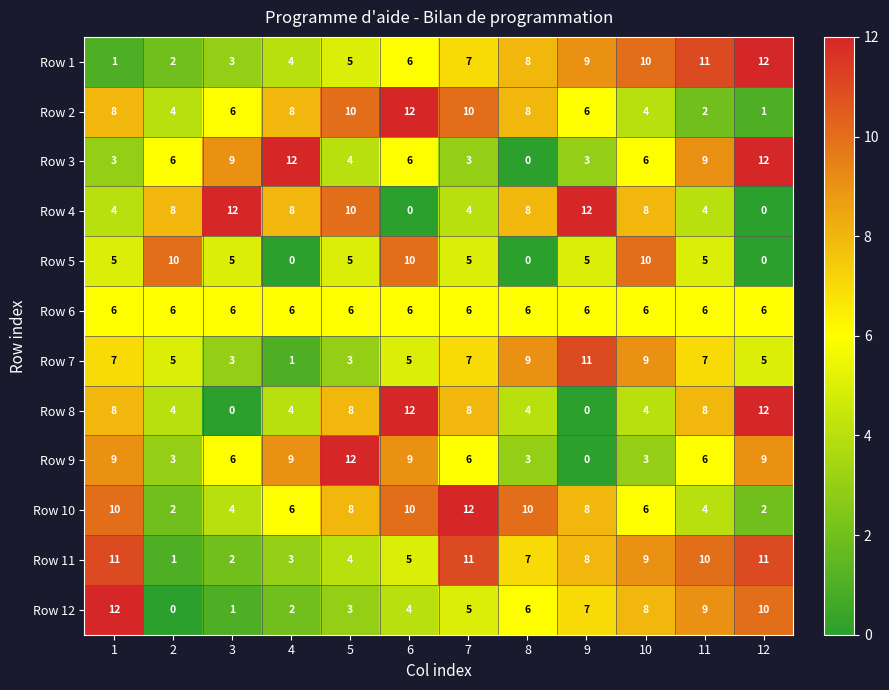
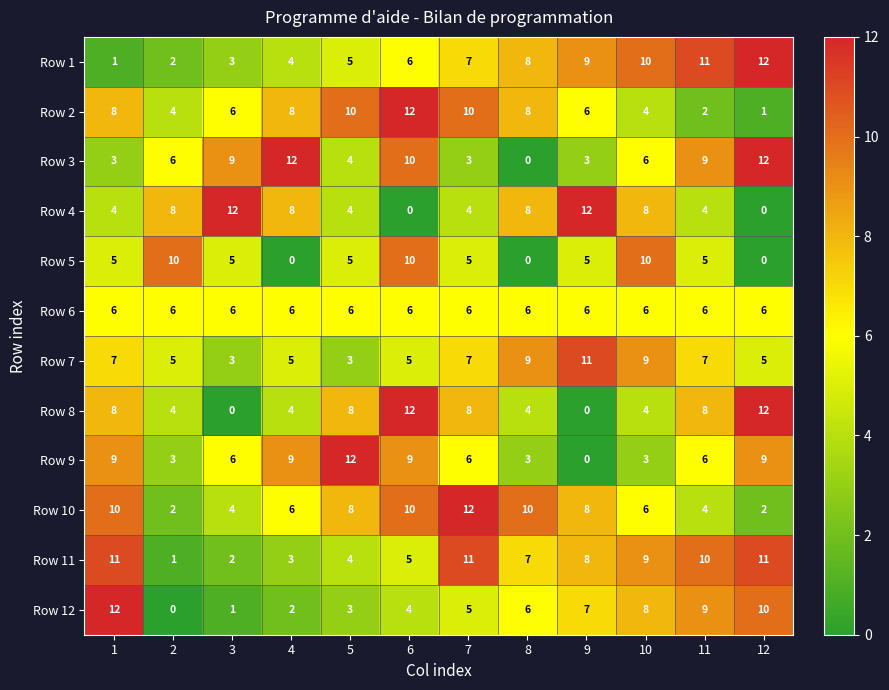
  {
    "Row 1": {
      "1": 1,
      "2": 2,
      "3": 3,
      "4": 4,
      "5": 5,
      "6": 6,
      "7": 7,
      "8": 8,
      "9": 9,
      "10": 10,
      "11": 11,
      "12": 12
    },
    "Row 2": {
      "1": 8,
      "2": 4,
      "3": 6,
      "4": 8,
      "5": 10,
      "6": 12,
      "7": 10,
      "8": 8,
      "9": 6,
      "10": 4,
      "11": 2,
      "12": 1
    },
    "Row 3": {
      "1": 3,
      "2": 6,
      "3": 9,
      "4": 12,
      "5": 4,
-     "6": 6,
+     "6": 10,
      "7": 3,
      "8": 0,
      "9": 3,
      "10": 6,
      "11": 9,
      "12": 12
    },
    "Row 4": {
      "1": 4,
      "2": 8,
      "3": 12,
      "4": 8,
-     "5": 10,
+     "5": 4,
      "6": 0,
      "7": 4,
      "8": 8,
      "9": 12,
      "10": 8,
      "11": 4,
      "12": 0
    },
    "Row 5": {
      "1": 5,
      "2": 10,
      "3": 5,
      "4": 0,
      "5": 5,
      "6": 10,
      "7": 5,
      "8": 0,
      "9": 5,
      "10": 10,
      "11": 5,
      "12": 0
    },
    "Row 6": {
      "1": 6,
      "2": 6,
      "3": 6,
      "4": 6,
      "5": 6,
      "6": 6,
      "7": 6,
      "8": 6,
      "9": 6,
      "10": 6,
      "11": 6,
      "12": 6
    },
    "Row 7": {
      "1": 7,
      "2": 5,
      "3": 3,
-     "4": 1,
+     "4": 5,
      "5": 3,
      "6": 5,
      "7": 7,
      "8": 9,
      "9": 11,
      "10": 9,
      "11": 7,
      "12": 5
    },
    "Row 8": {
      "1": 8,
      "2": 4,
      "3": 0,
      "4": 4,
      "5": 8,
      "6": 12,
      "7": 8,
      "8": 4,
      "9": 0,
      "10": 4,
      "11": 8,
      "12": 12
    },
    "Row 9": {
      "1": 9,
      "2": 3,
      "3": 6,
      "4": 9,
      "5": 12,
      "6": 9,
      "7": 6,
      "8": 3,
      "9": 0,
      "10": 3,
      "11": 6,
      "12": 9
    },
    "Row 10": {
      "1": 10,
      "2": 2,
      "3": 4,
      "4": 6,
      "5": 8,
      "6": 10,
      "7": 12,
      "8": 10,
      "9": 8,
      "10": 6,
      "11": 4,
      "12": 2
    },
    "Row 11": {
      "1": 11,
      "2": 1,
      "3": 2,
      "4": 3,
      "5": 4,
      "6": 5,
      "7": 11,
      "8": 7,
      "9": 8,
      "10": 9,
      "11": 10,
      "12": 11
    },
    "Row 12": {
      "1": 12,
      "2": 0,
      "3": 1,
      "4": 2,
      "5": 3,
      "6": 4,
      "7": 5,
      "8": 6,
      "9": 7,
      "10": 8,
      "11": 9,
      "12": 10
    }
  }
